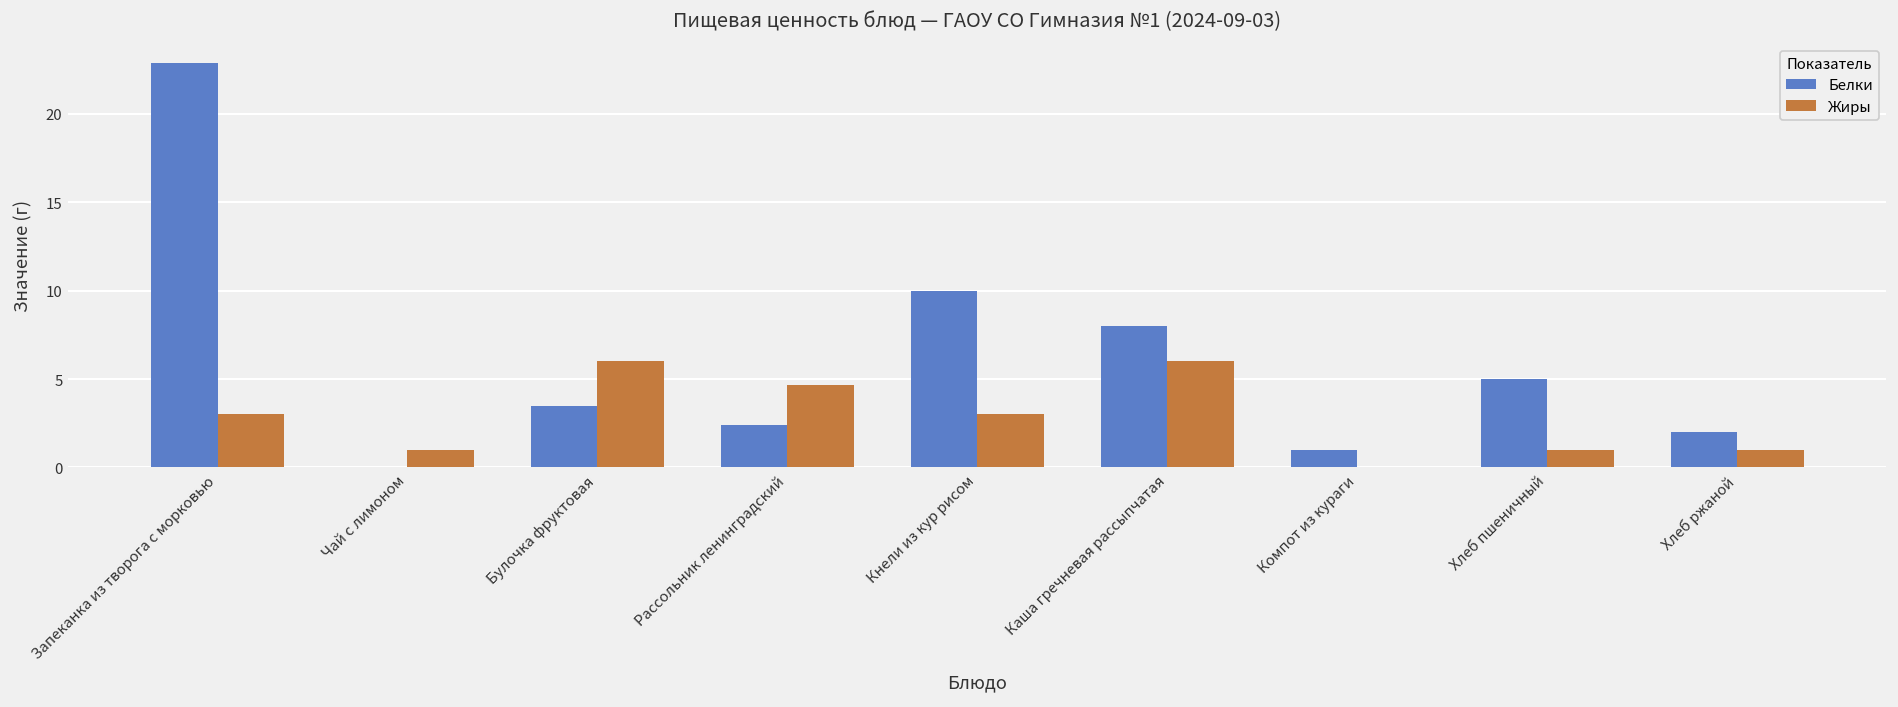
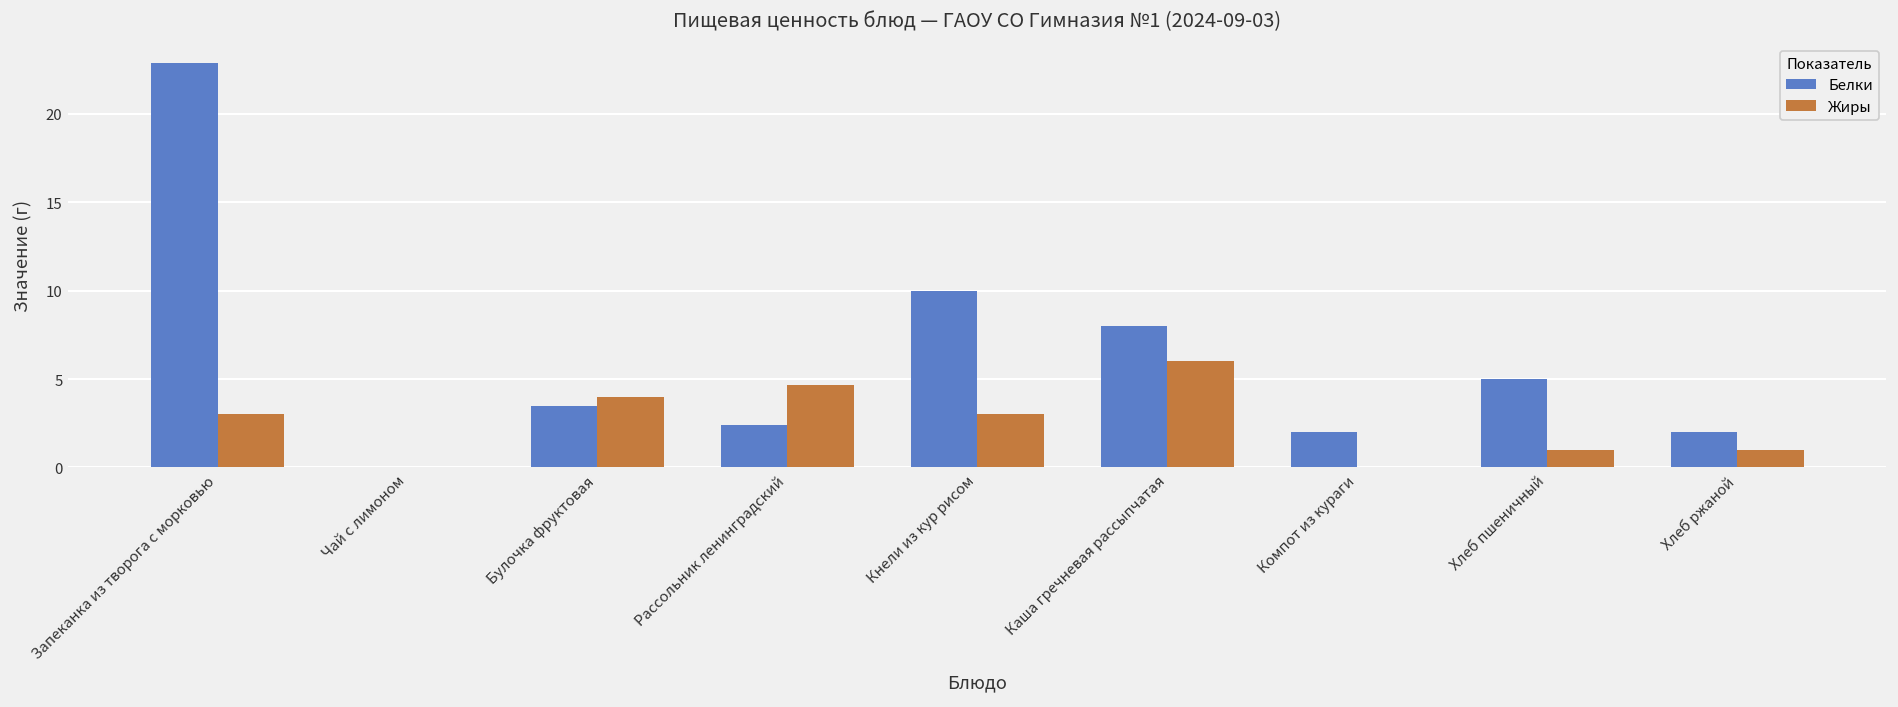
  {
    "Белки": {
      "Запеканка из творога с морковью": 23,
      "Чай с лимоном": 0,
      "Булочка фруктовая": 3.5,
      "Рассольник ленинградский": 2.4,
      "Кнели из кур рисом": 10,
      "Каша гречневая рассыпчатая": 8,
-     "Компот из кураги": 1,
+     "Компот из кураги": 2,
      "Хлеб пшеничный": 5,
      "Хлеб ржаной": 2
    },
    "Жиры": {
      "Запеканка из творога с морковью": 3,
-     "Чай с лимоном": 1,
-     "Булочка фруктовая": 6,
+     "Чай с лимоном": 0,
+     "Булочка фруктовая": 4,
      "Рассольник ленинградский": 4.6,
      "Кнели из кур рисом": 3,
      "Каша гречневая рассыпчатая": 6,
      "Компот из кураги": 0,
      "Хлеб пшеничный": 1,
      "Хлеб ржаной": 1
    }
  }
